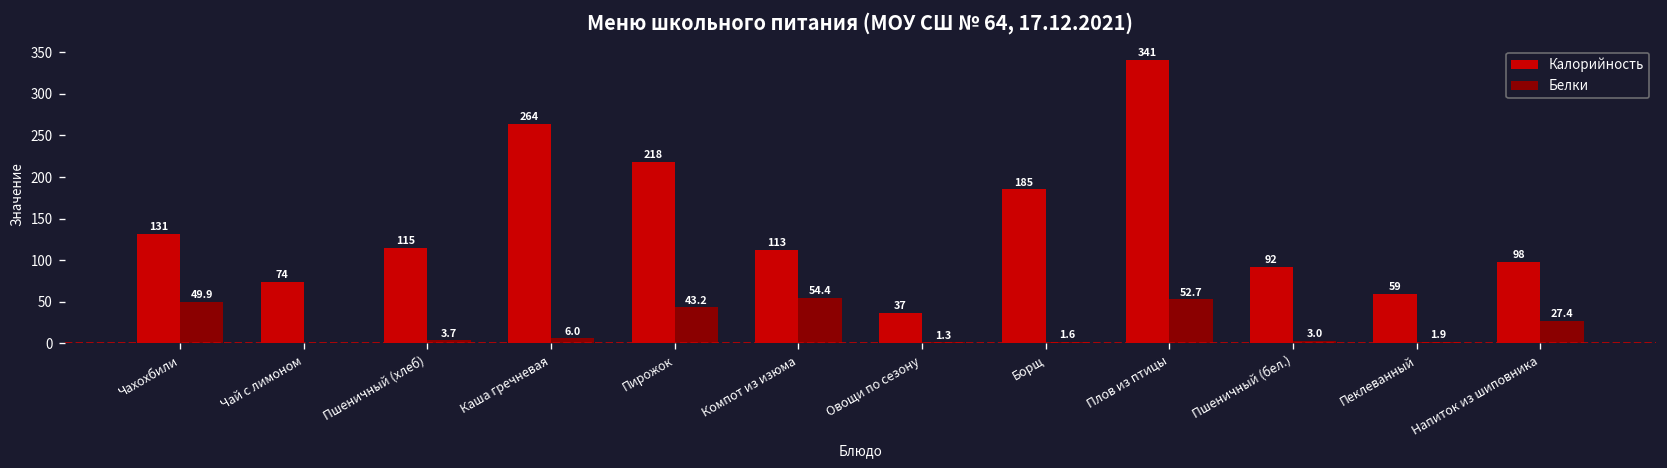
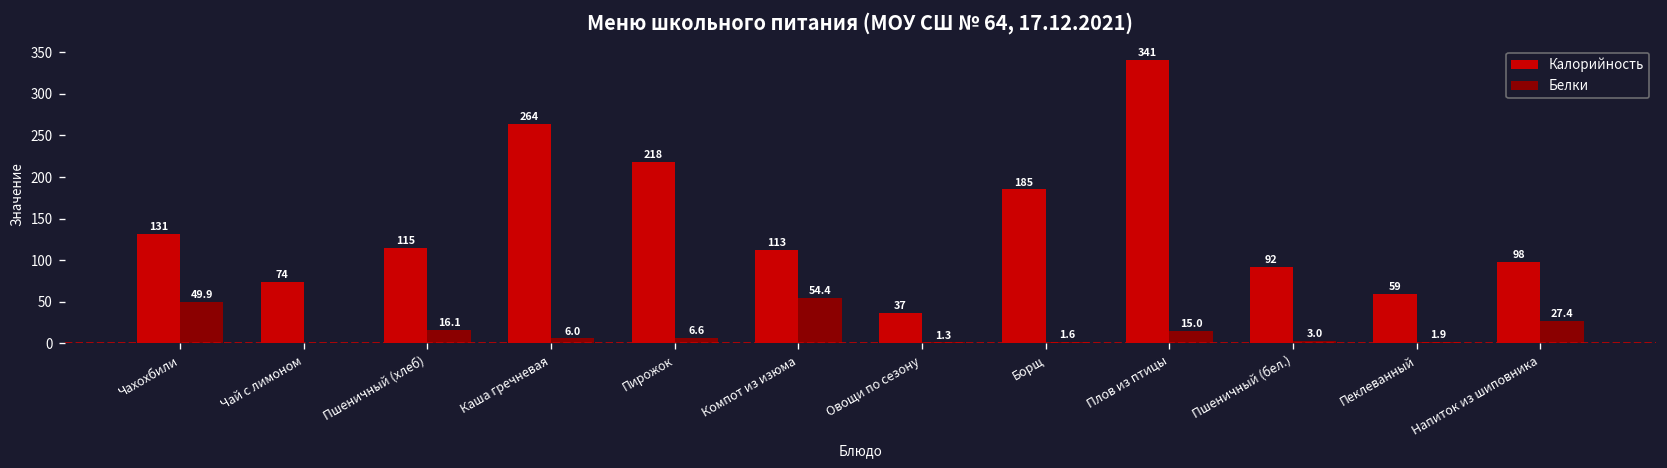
  {
    "Калорийность": {
      "Чахохбили": 131,
      "Чай с лимоном": 74,
      "Пшеничный (хлеб)": 115,
      "Каша гречневая": 264,
      "Пирожок": 218,
      "Компот из изюма": 113,
      "Овощи по сезону": 37,
      "Борщ": 185,
      "Плов из птицы": 341,
      "Пшеничный (бел.)": 92,
      "Пеклеванный": 59,
      "Напиток из шиповника": 98
    },
    "Белки": {
      "Чахохбили": 49.9,
-     "Пшеничный (хлеб)": 3.7,
+     "Пшеничный (хлеб)": 16.1,
      "Каша гречневая": 6.0,
-     "Пирожок": 43.2,
+     "Пирожок": 6.6,
      "Компот из изюма": 54.4,
      "Овощи по сезону": 1.3,
      "Борщ": 1.6,
-     "Плов из птицы": 52.7,
+     "Плов из птицы": 15.0,
      "Пшеничный (бел.)": 3.0,
      "Пеклеванный": 1.9,
      "Напиток из шиповника": 27.4
    }
  }
